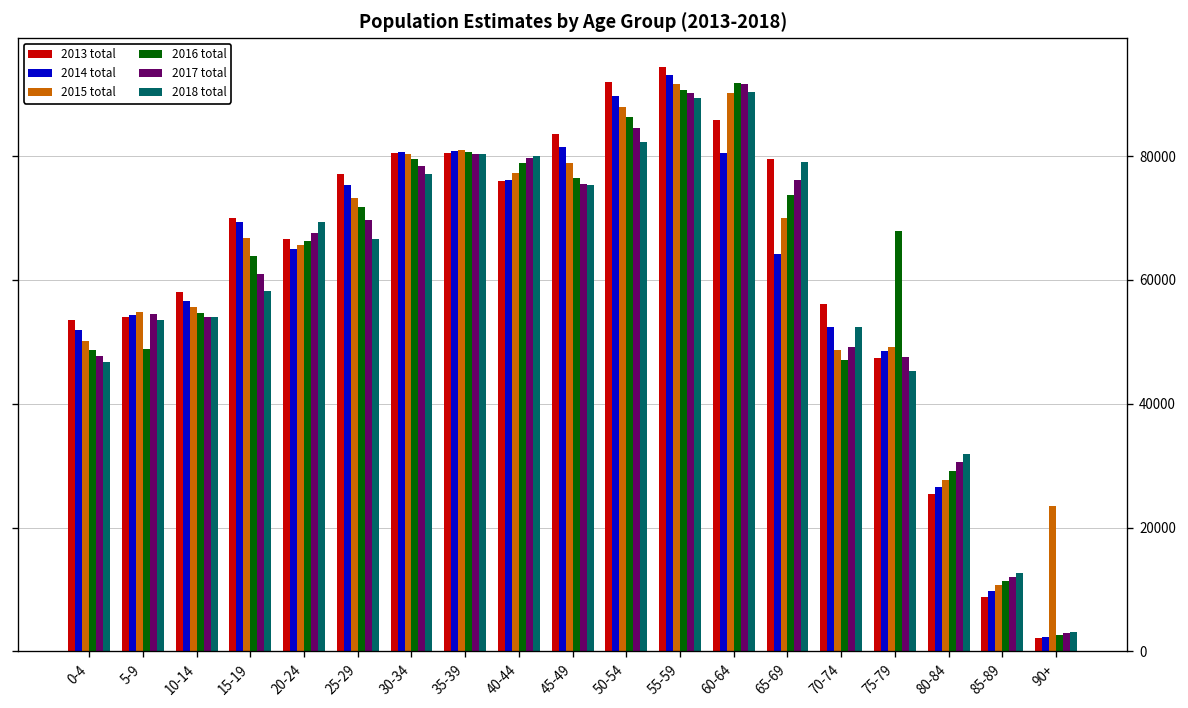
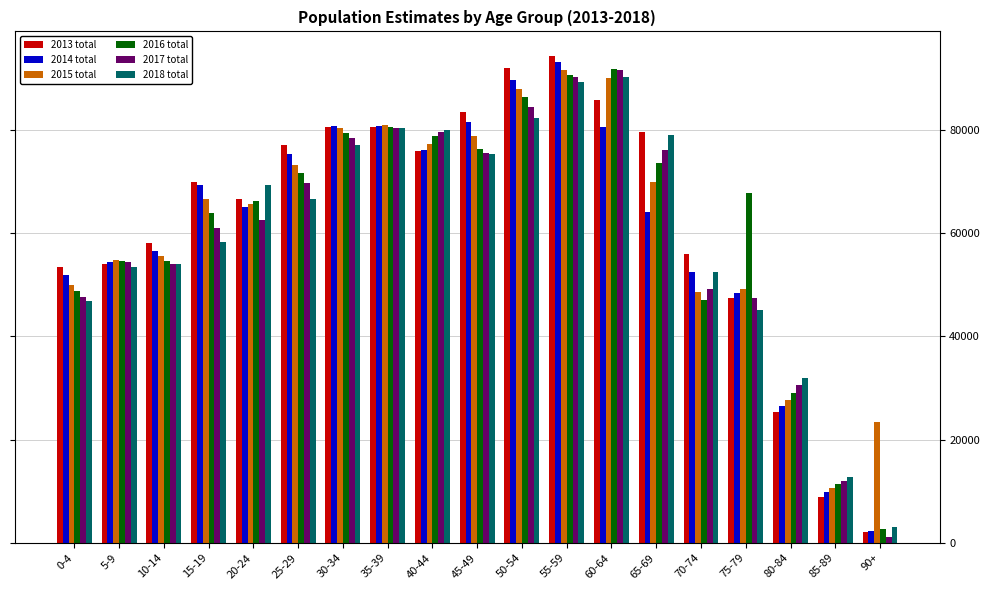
  {
    "2013 total": {
      "0-4": 54000,
      "5-9": 54000,
      "10-14": 58000,
      "15-19": 70000,
      "20-24": 67000,
      "25-29": 77000,
      "30-34": 81000,
      "35-39": 81000,
      "40-44": 76000,
      "45-49": 84000,
      "50-54": 92000,
      "55-59": 94000,
      "60-64": 86000,
      "65-69": 80000,
      "70-74": 56000,
      "75-79": 47000,
      "80-84": 25000,
      "85-89": 9000,
      "90+": 2000
    },
    "2014 total": {
      "0-4": 52000,
      "5-9": 54000,
      "10-14": 57000,
      "15-19": 69000,
      "20-24": 65000,
      "25-29": 75000,
      "30-34": 81000,
      "35-39": 81000,
      "40-44": 76000,
      "45-49": 82000,
      "50-54": 90000,
      "55-59": 93000,
      "60-64": 81000,
      "65-69": 64000,
      "70-74": 52000,
      "75-79": 48000,
      "80-84": 26000,
      "85-89": 10000,
      "90+": 2000
    },
    "2015 total": {
      "0-4": 50000,
      "5-9": 55000,
      "10-14": 56000,
      "15-19": 67000,
      "20-24": 66000,
      "25-29": 73000,
      "30-34": 80000,
      "35-39": 81000,
      "40-44": 77000,
      "45-49": 79000,
      "50-54": 88000,
      "55-59": 92000,
      "60-64": 90000,
      "65-69": 70000,
      "70-74": 49000,
      "75-79": 49000,
      "80-84": 28000,
      "85-89": 11000,
      "90+": 23000
    },
    "2016 total": {
      "0-4": 49000,
-     "5-9": 49000,
+     "5-9": 55000,
      "10-14": 55000,
      "15-19": 64000,
      "20-24": 66000,
      "25-29": 72000,
      "30-34": 80000,
      "35-39": 81000,
      "40-44": 79000,
      "45-49": 76000,
      "50-54": 86000,
      "55-59": 91000,
      "60-64": 92000,
      "65-69": 74000,
      "70-74": 47000,
      "75-79": 68000,
      "80-84": 29000,
      "85-89": 11000,
      "90+": 3000
    },
    "2017 total": {
      "0-4": 48000,
      "5-9": 54000,
      "10-14": 54000,
      "15-19": 61000,
-     "20-24": 68000,
+     "20-24": 62000,
      "25-29": 70000,
      "30-34": 78000,
      "35-39": 80000,
      "40-44": 80000,
      "45-49": 76000,
      "50-54": 85000,
      "55-59": 90000,
      "60-64": 92000,
      "65-69": 76000,
      "70-74": 49000,
      "75-79": 48000,
      "80-84": 31000,
      "85-89": 12000,
-     "90+": 3000
+     "90+": 1000
    },
    "2018 total": {
      "0-4": 47000,
      "5-9": 54000,
      "10-14": 54000,
      "15-19": 58000,
      "20-24": 69000,
      "25-29": 67000,
      "30-34": 77000,
      "35-39": 80000,
      "40-44": 80000,
      "45-49": 75000,
      "50-54": 82000,
      "55-59": 89000,
      "60-64": 90000,
      "65-69": 79000,
      "70-74": 52000,
      "75-79": 45000,
      "80-84": 32000,
      "85-89": 13000,
      "90+": 3000
    }
  }
